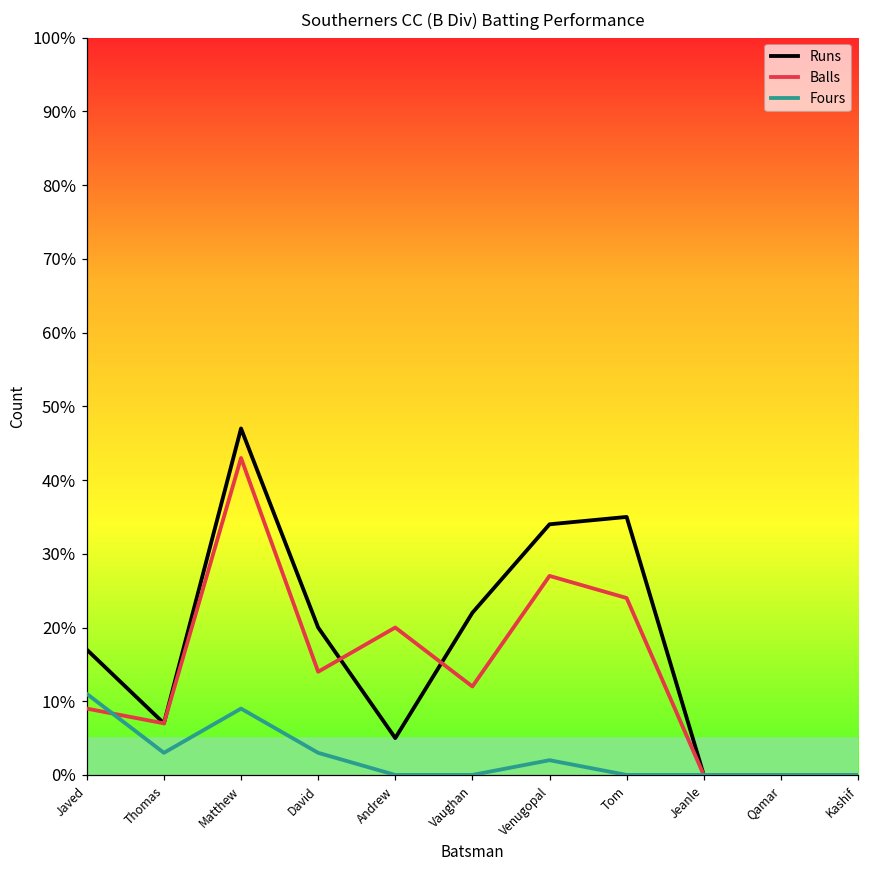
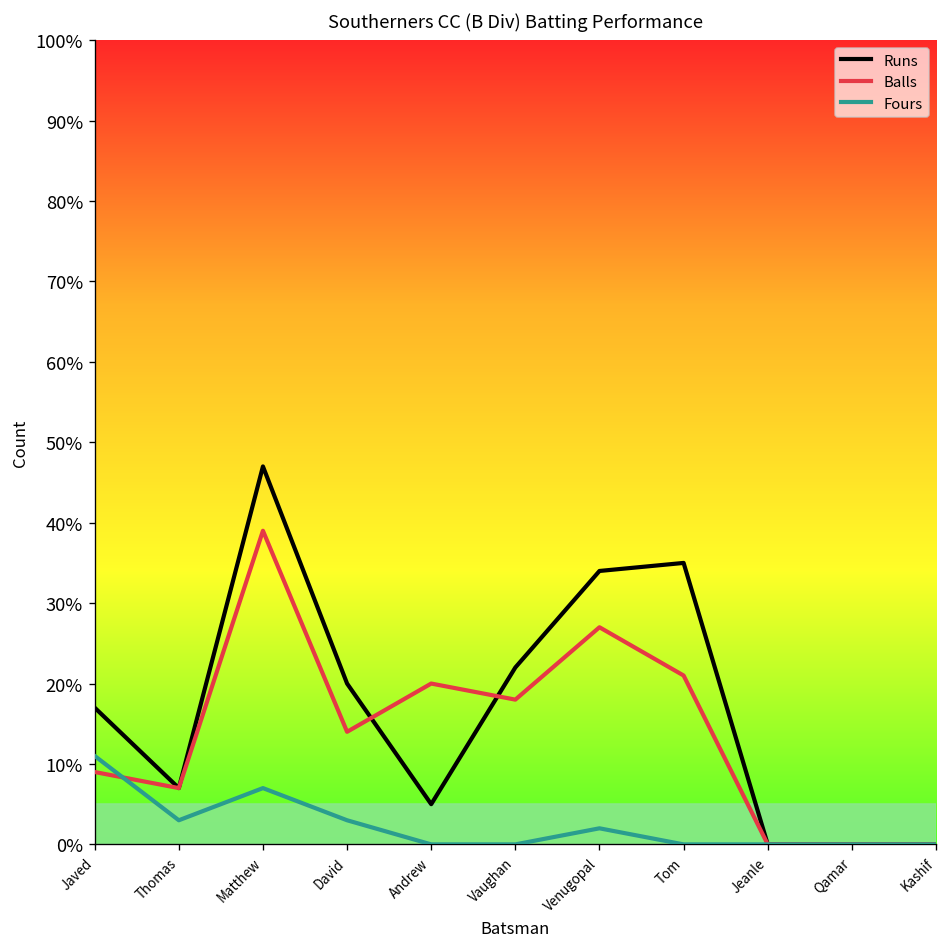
  {
    "Runs": {
      "Javed": "17%",
      "Matthew": "47%",
      "David": "20%",
      "Vaughan": "22%",
      "Venugopal": "34%",
      "Tom": "35%"
    },
    "Balls": {
      "Javed": "9%",
-     "Matthew": "43%",
+     "Matthew": "39%",
      "David": "14%",
      "Andrew": "20%",
-     "Vaughan": "12%",
+     "Vaughan": "18%",
      "Venugopal": "27%",
-     "Tom": "24%"
+     "Tom": "21%"
    },
    "Fours": {
      "Javed": "11%",
-     "Matthew": "9%"
+     "Matthew": "7%"
    }
  }
